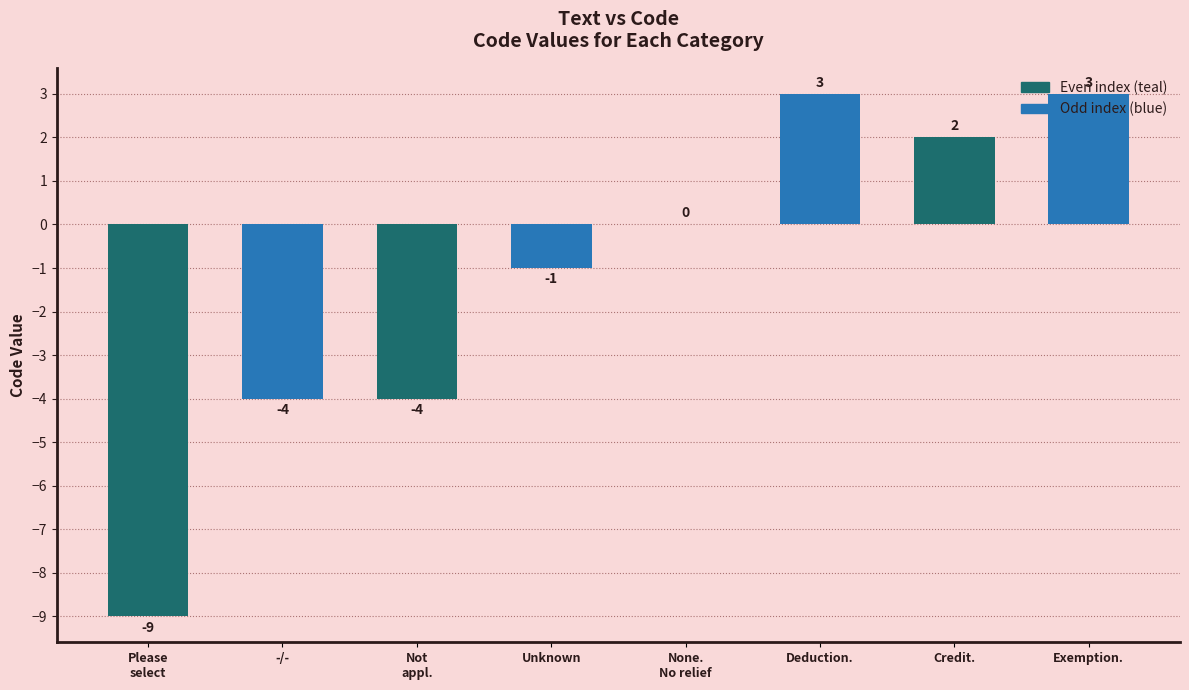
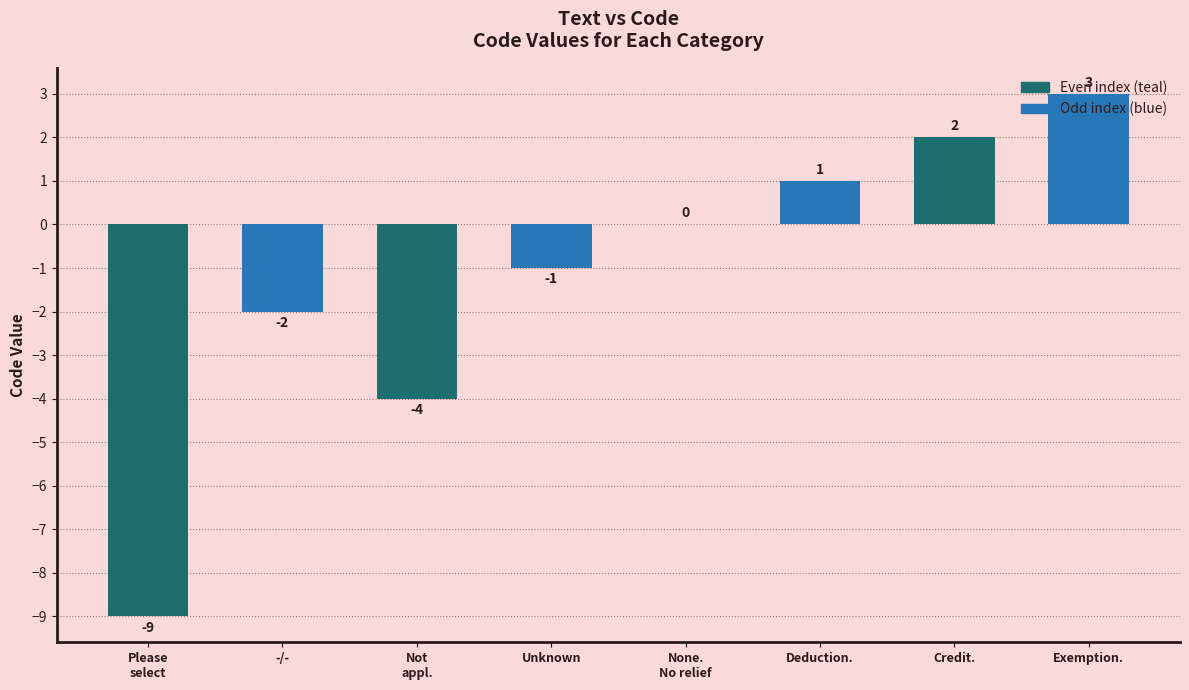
  {
    "Please select": -9,
-   "-/-": -4,
+   "-/-": -2,
    "Not appl.": -4,
    "Unknown": -1,
    "None. No relief": 0,
-   "Deduction.": 3,
+   "Deduction.": 1,
    "Credit.": 2
  }
